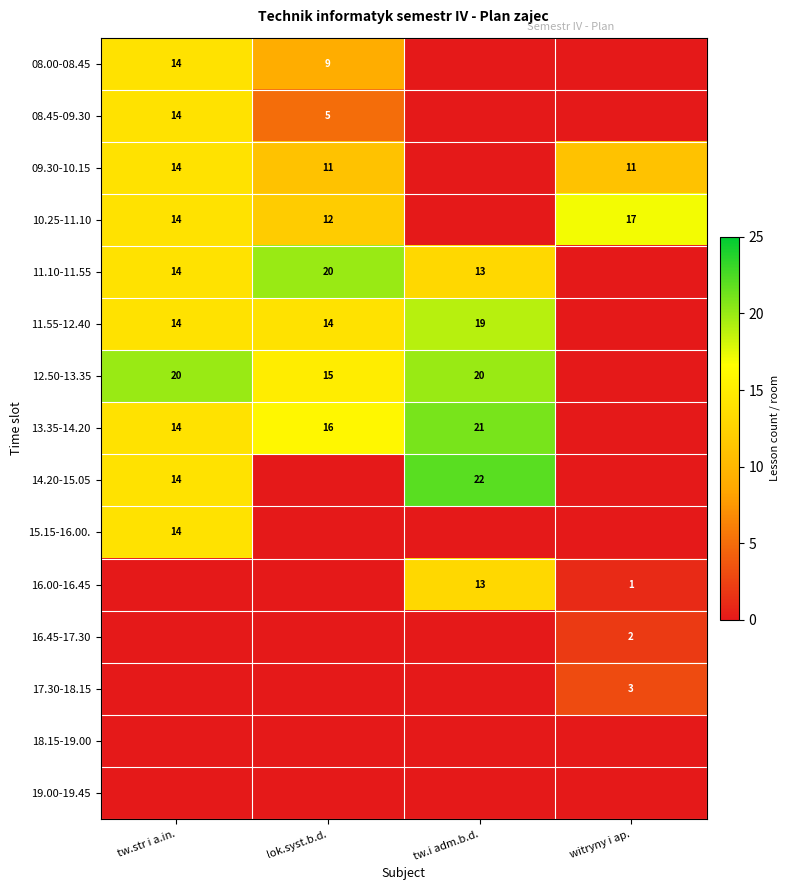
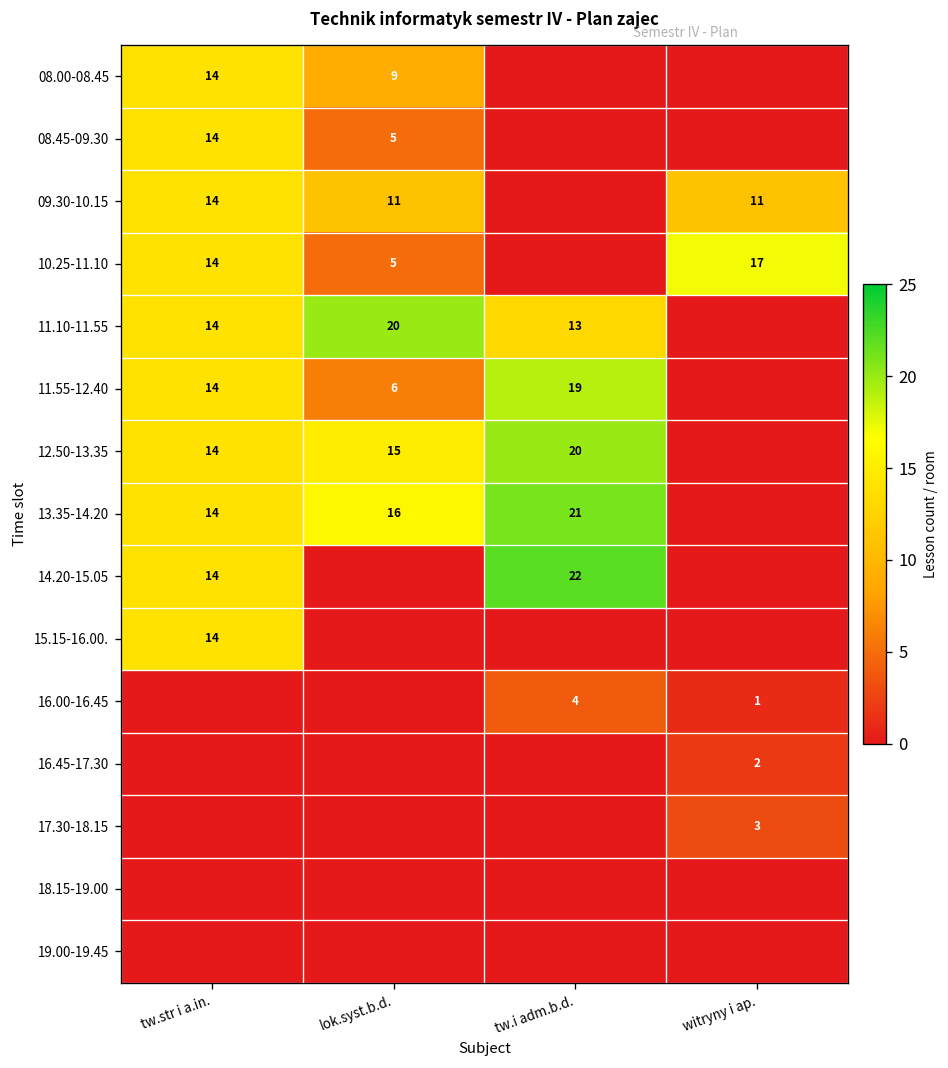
  {
    "08.00-08.45": {
      "tw.str i a.in.": 14,
      "lok.syst.b.d.": 9
    },
    "08.45-09.30": {
      "tw.str i a.in.": 14,
      "lok.syst.b.d.": 5
    },
    "09.30-10.15": {
      "tw.str i a.in.": 14,
      "lok.syst.b.d.": 11,
      "witryny i ap.": 11
    },
    "10.25-11.10": {
      "tw.str i a.in.": 14,
-     "lok.syst.b.d.": 12,
+     "lok.syst.b.d.": 5,
      "witryny i ap.": 17
    },
    "11.10-11.55": {
      "tw.str i a.in.": 14,
      "lok.syst.b.d.": 20,
      "tw.i adm.b.d.": 13
    },
    "11.55-12.40": {
      "tw.str i a.in.": 14,
-     "lok.syst.b.d.": 14,
+     "lok.syst.b.d.": 6,
      "tw.i adm.b.d.": 19
    },
    "12.50-13.35": {
-     "tw.str i a.in.": 20,
+     "tw.str i a.in.": 14,
      "lok.syst.b.d.": 15,
      "tw.i adm.b.d.": 20
    },
    "13.35-14.20": {
      "tw.str i a.in.": 14,
      "lok.syst.b.d.": 16,
      "tw.i adm.b.d.": 21
    },
    "14.20-15.05": {
      "tw.str i a.in.": 14,
      "tw.i adm.b.d.": 22
    },
    "15.15-16.00.": {
      "tw.str i a.in.": 14
    },
    "16.00-16.45": {
-     "tw.i adm.b.d.": 13,
+     "tw.i adm.b.d.": 4,
      "witryny i ap.": 1
    },
    "16.45-17.30": {
      "witryny i ap.": 2
    },
    "17.30-18.15": {
      "witryny i ap.": 3
    }
  }
